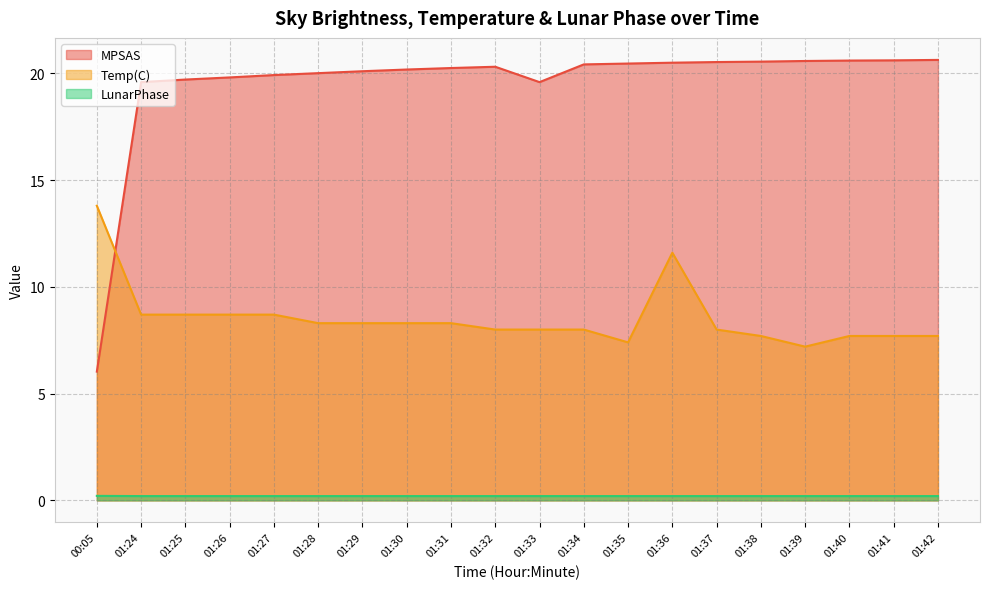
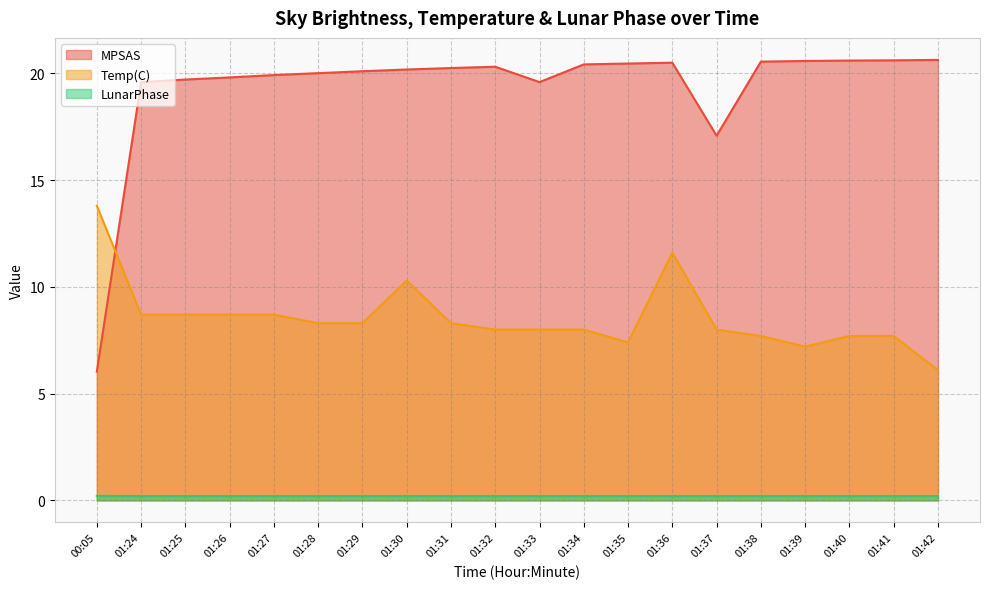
  {
    "MPSAS": {
      "00:05": 6.0,
      "01:25": 19.7,
      "01:26": 19.8,
      "01:27": 19.9,
      "01:28": 20.0,
      "01:29": 20.1,
      "01:30": 20.2,
      "01:31": 20.3,
      "01:32": 20.3,
      "01:33": 19.6,
      "01:34": 20.4,
      "01:35": 20.5,
      "01:36": 20.5,
-     "01:37": 20.5,
+     "01:37": 17.1,
      "01:38": 20.6,
      "01:39": 20.6,
      "01:40": 20.6,
      "01:41": 20.6,
      "01:42": 20.6
    },
    "Temp(C)": {
      "00:05": 13.8,
      "01:24": 8.7,
      "01:25": 8.7,
      "01:26": 8.7,
      "01:27": 8.7,
      "01:28": 8.3,
      "01:29": 8.3,
-     "01:30": 8.3,
+     "01:30": 10.3,
      "01:31": 8.3,
      "01:32": 8.0,
      "01:33": 8.0,
      "01:34": 8.0,
      "01:35": 7.4,
      "01:36": 11.6,
      "01:37": 8.0,
      "01:38": 7.7,
      "01:39": 7.2,
      "01:40": 7.7,
      "01:41": 7.7,
-     "01:42": 7.7
+     "01:42": 6.1
    },
    "LunarPhase": {
      "00:05": 0.2,
      "01:24": 0.2,
      "01:25": 0.2,
      "01:26": 0.2,
      "01:27": 0.2,
      "01:28": 0.2,
      "01:29": 0.2,
      "01:30": 0.2,
      "01:31": 0.2,
      "01:32": 0.2,
      "01:33": 0.2,
      "01:34": 0.2,
      "01:35": 0.2,
      "01:36": 0.2,
      "01:37": 0.2,
      "01:38": 0.2,
      "01:39": 0.2,
      "01:40": 0.2,
      "01:41": 0.2,
      "01:42": 0.2
    }
  }
